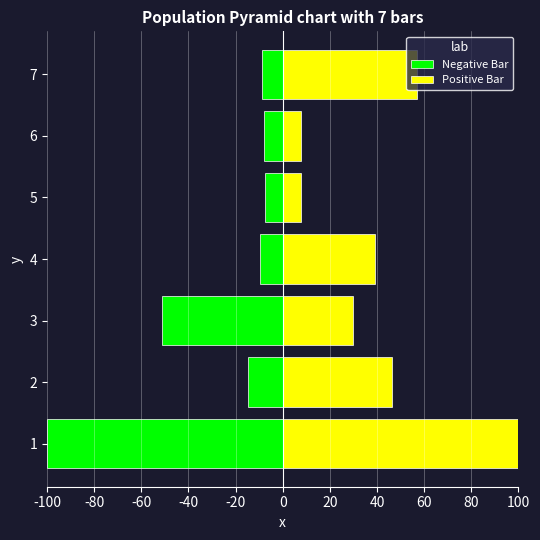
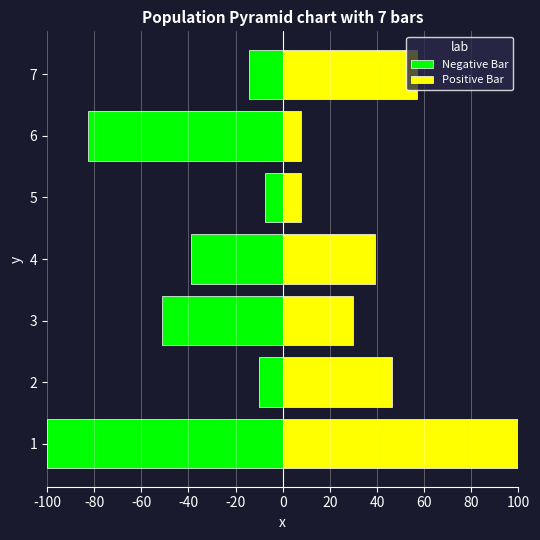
  {
    "Negative Bar": {
-     "7": -9,
-     "6": -8,
+     "7": -14,
+     "6": -83,
      "5": -8,
-     "4": -10,
+     "4": -39,
      "3": -51,
-     "2": -15,
+     "2": -10,
      "1": -100
    },
    "Positive Bar": {
      "6": 8,
      "5": 8,
      "4": 39,
      "3": 30,
      "2": 46,
      "1": 100
    }
  }
